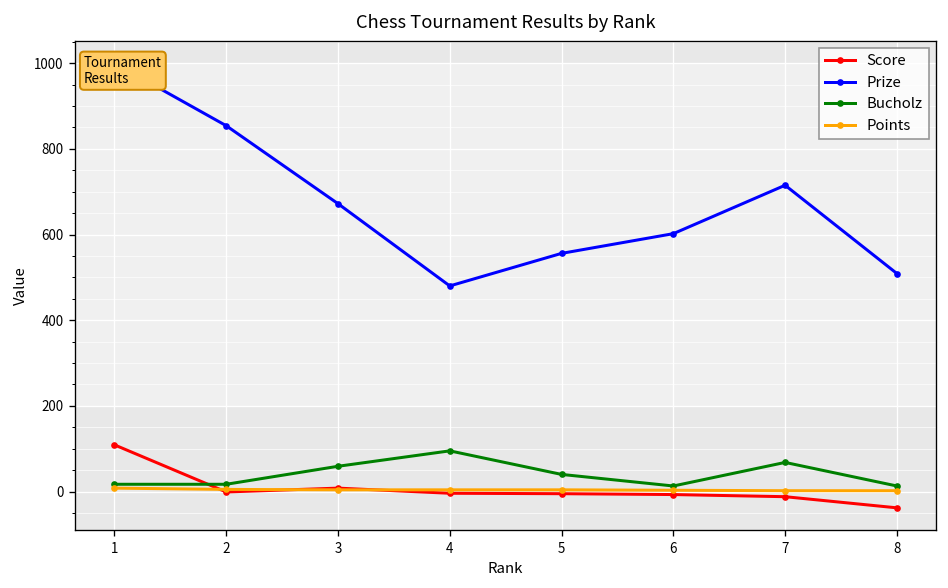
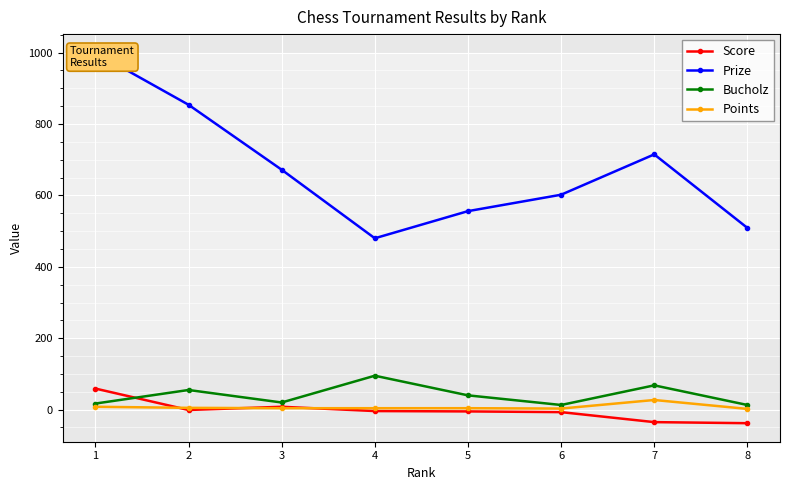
  {
    "Score": {
-     "1": 110,
+     "1": 60,
      "4": 0,
      "5": -10,
      "6": -10,
-     "7": -10,
+     "7": -40,
      "8": -40
    },
    "Prize": {
      "2": 850,
      "3": 670,
      "4": 480,
      "5": 560,
      "6": 600,
      "7": 720,
      "8": 510
    },
    "Bucholz": {
      "1": 20,
-     "2": 20,
-     "3": 60,
+     "2": 60,
+     "3": 20,
      "4": 100,
      "5": 40,
      "6": 10,
      "7": 70,
      "8": 10
    },
    "Points": {
      "1": 10,
      "4": 0,
      "5": 0,
      "6": 0,
-     "7": 0,
+     "7": 30,
      "8": 0
    }
  }
